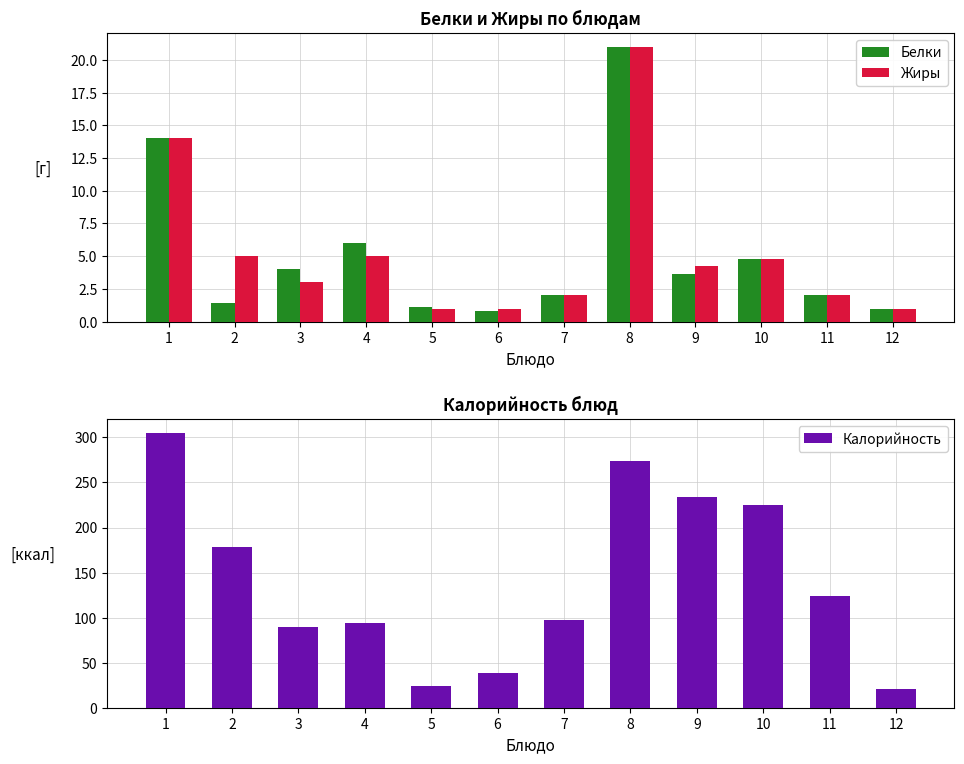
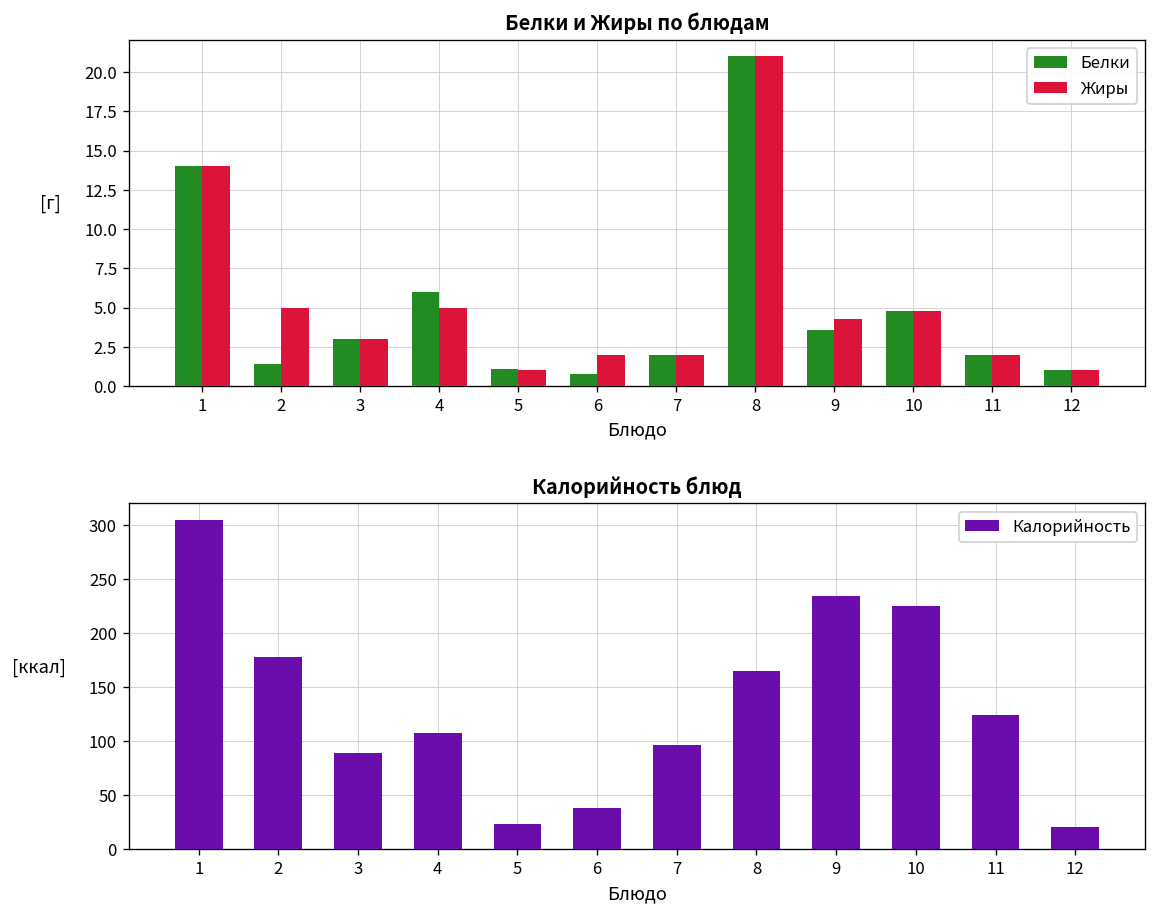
  {
    "Белки и Жиры по блюдам": {
      "Белки": {
        "1": 14,
        "2": 1.4,
-       "3": 4,
+       "3": 3,
        "4": 6,
        "5": 1,
        "6": 0.8,
        "7": 2,
        "8": 21,
        "9": 3.6,
        "10": 4.8,
        "11": 2,
        "12": 1
      },
      "Жиры": {
        "1": 14,
        "2": 5,
        "3": 3,
        "4": 5,
        "5": 1,
-       "6": 1,
+       "6": 2,
        "7": 2,
        "8": 21,
        "9": 4.3,
        "10": 4.8,
        "11": 2,
        "12": 1
      }
    },
    "Калорийность блюд": {
      "1": 310,
      "2": 180,
      "3": 90,
-     "4": 90,
+     "4": 110,
      "5": 20,
      "6": 40,
      "7": 100,
-     "8": 270,
+     "8": 170,
      "9": 230,
      "10": 230,
      "11": 120,
      "12": 20
    }
  }
